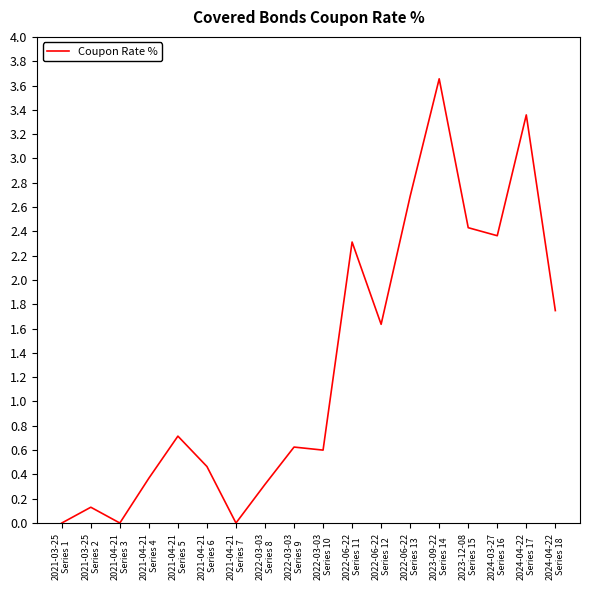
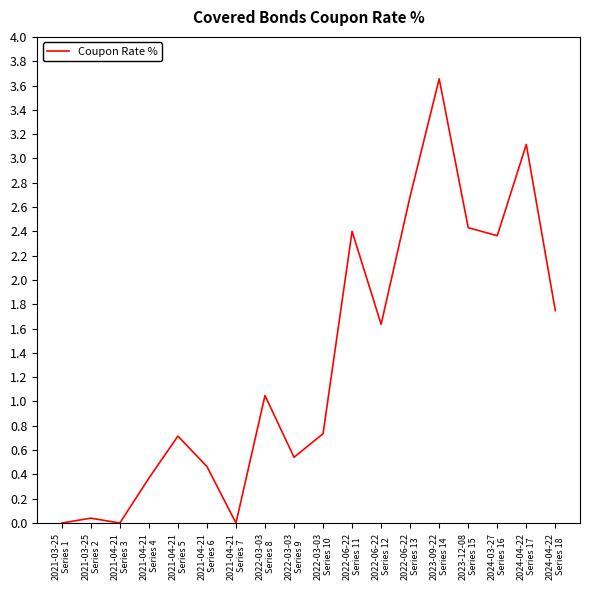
  {
    "2021-03-25 Series 1": 0.00,
-   "2021-03-25 Series 2": 0.13,
+   "2021-03-25 Series 2": 0.04,
    "2021-04-21 Series 3": 0.00,
    "2021-04-21 Series 4": 0.37,
    "2021-04-21 Series 5": 0.72,
    "2021-04-21 Series 6": 0.47,
    "2021-04-21 Series 7": 0.00,
-   "2022-03-03 Series 8": 0.32,
-   "2022-03-03 Series 9": 0.63,
-   "2022-03-03 Series 10": 0.60,
-   "2022-06-22 Series 11": 2.31,
+   "2022-03-03 Series 8": 1.05,
+   "2022-03-03 Series 9": 0.54,
+   "2022-03-03 Series 10": 0.74,
+   "2022-06-22 Series 11": 2.40,
    "2022-06-22 Series 12": 1.64,
    "2022-06-22 Series 13": 2.69,
    "2023-09-22 Series 14": 3.66,
    "2023-12-08 Series 15": 2.43,
    "2024-03-27 Series 16": 2.36,
-   "2024-04-22 Series 17": 3.36,
+   "2024-04-22 Series 17": 3.12,
    "2024-04-22 Series 18": 1.75
  }
